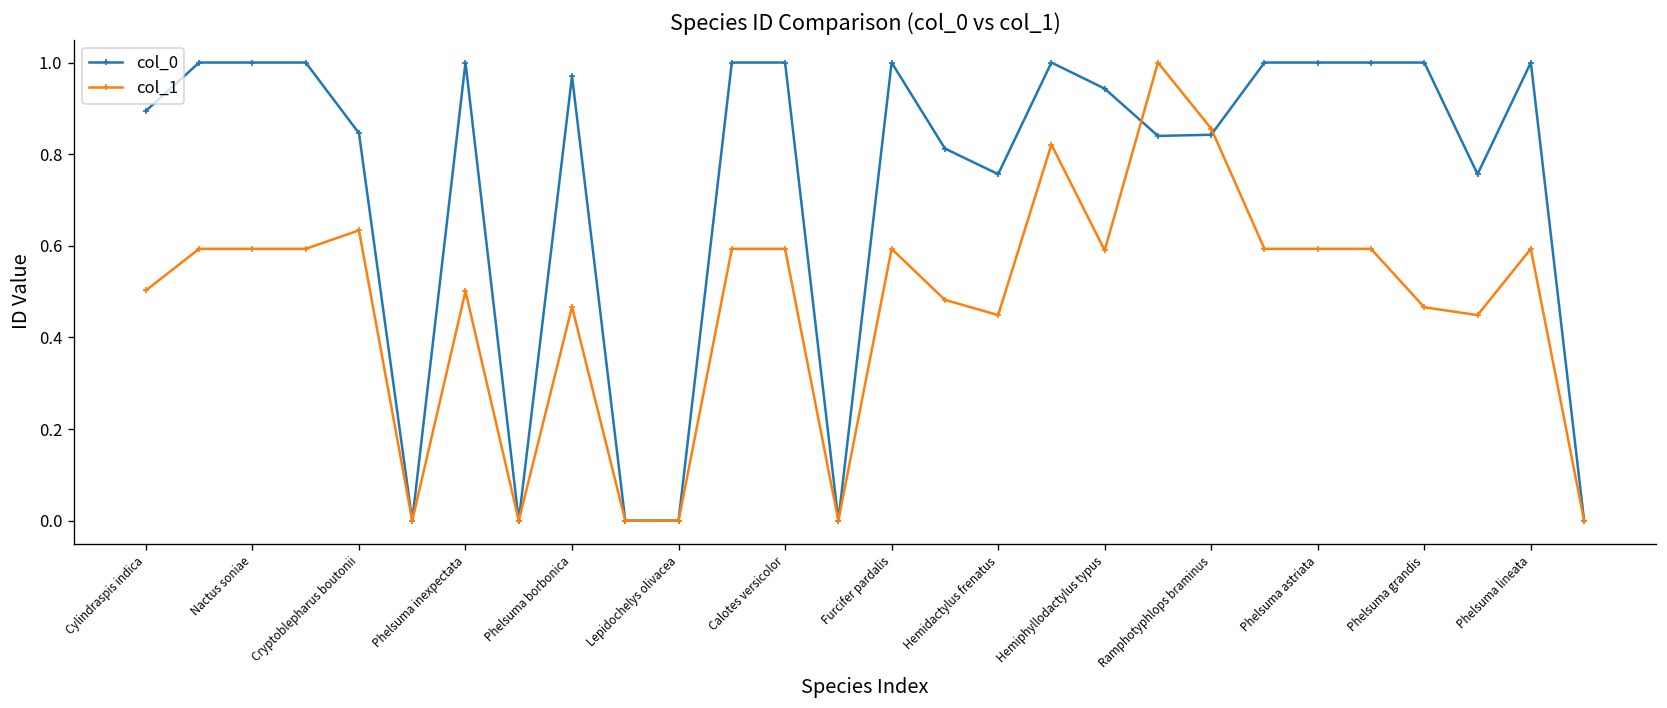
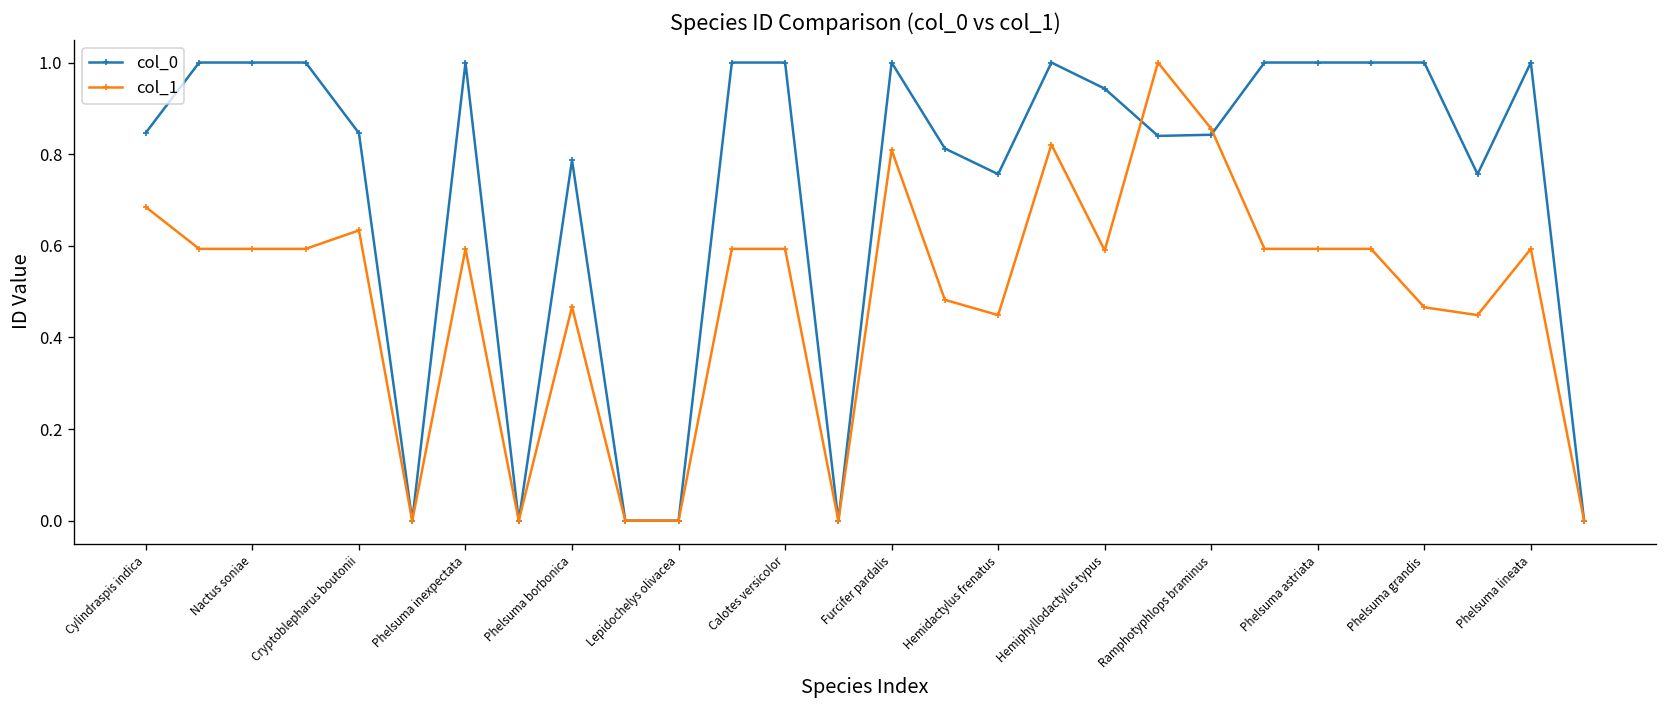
  {
    "col_0": {
-     "Cylindraspis indica": 0.89,
+     "Cylindraspis indica": 0.85,
      "Nactus soniae": 1.00,
      "Cryptoblepharus boutonii": 0.85,
      "Phelsuma inexpectata": 1.00,
-     "Phelsuma borbonica": 0.97,
+     "Phelsuma borbonica": 0.79,
      "Calotes versicolor": 1.00,
      "Furcifer pardalis": 1.00,
      "Hemidactylus frenatus": 0.76,
      "Hemiphyllodactylus typus": 0.94,
      "Ramphotyphlops braminus": 0.84,
      "Phelsuma astriata": 1.00,
      "Phelsuma grandis": 1.00,
      "Phelsuma lineata": 1.00
    },
    "col_1": {
-     "Cylindraspis indica": 0.50,
+     "Cylindraspis indica": 0.68,
      "Nactus soniae": 0.59,
      "Cryptoblepharus boutonii": 0.63,
-     "Phelsuma inexpectata": 0.50,
+     "Phelsuma inexpectata": 0.59,
      "Phelsuma borbonica": 0.47,
      "Calotes versicolor": 0.59,
-     "Furcifer pardalis": 0.59,
+     "Furcifer pardalis": 0.81,
      "Hemidactylus frenatus": 0.45,
      "Hemiphyllodactylus typus": 0.59,
      "Ramphotyphlops braminus": 0.86,
      "Phelsuma astriata": 0.59,
      "Phelsuma grandis": 0.47,
      "Phelsuma lineata": 0.59
    }
  }
